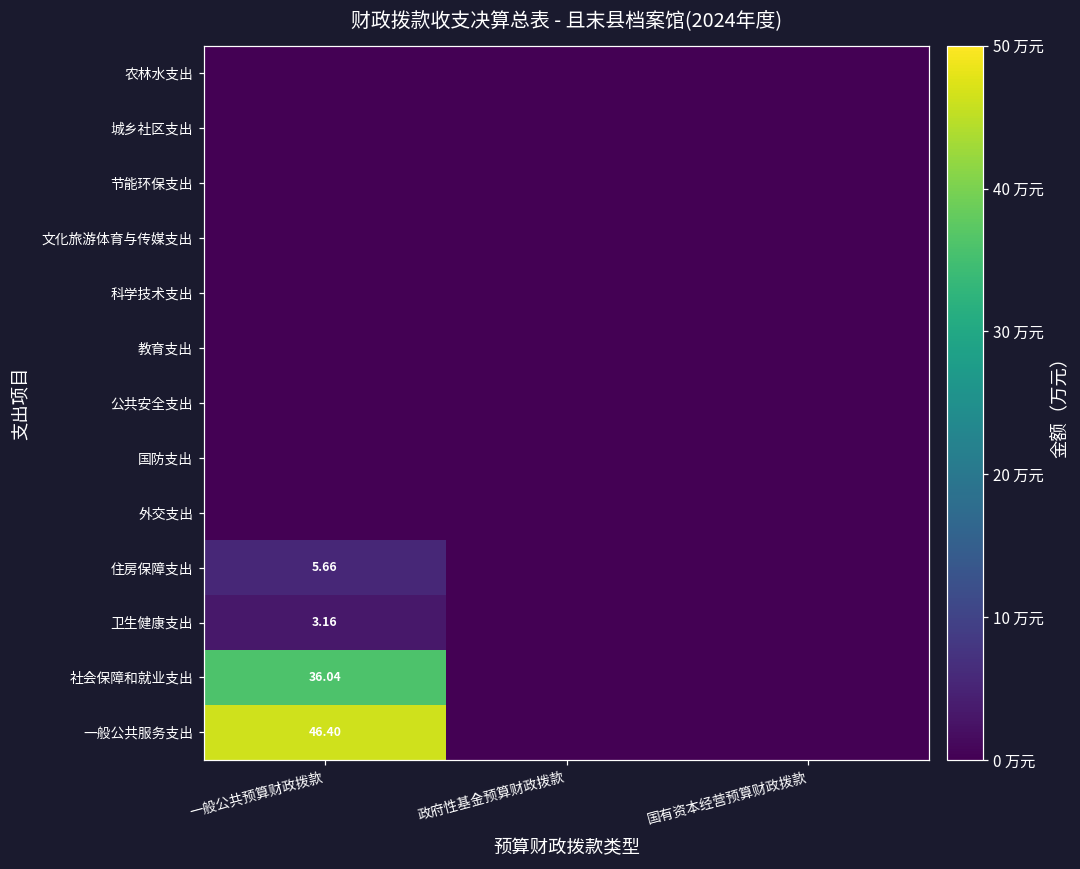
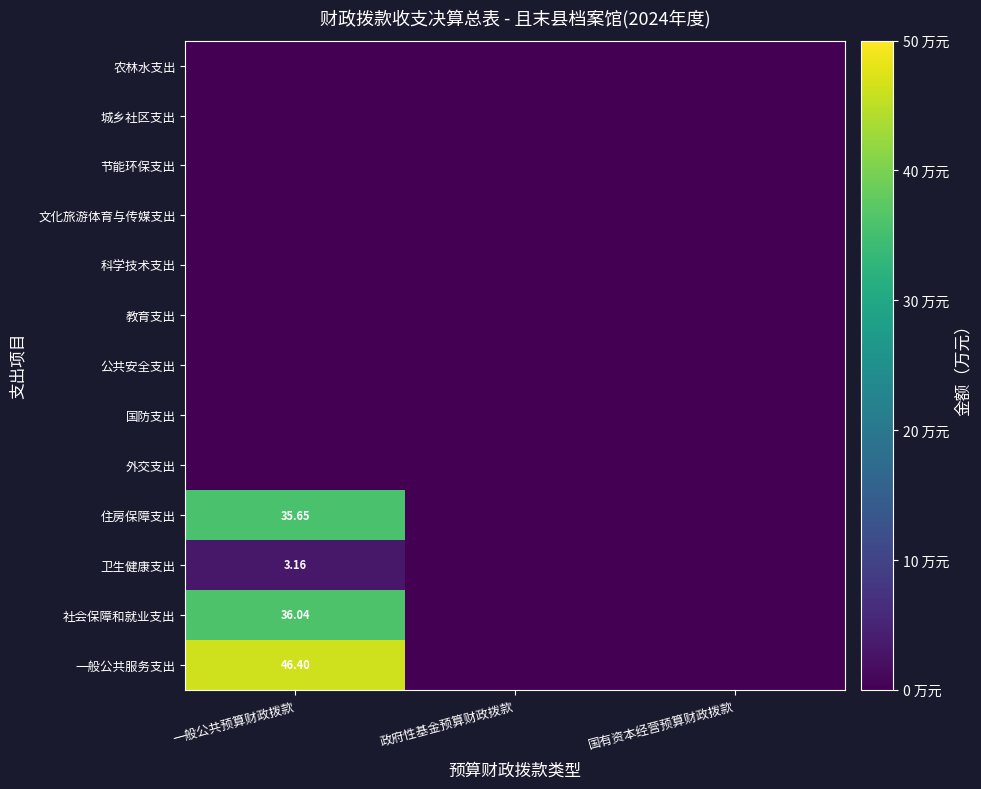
  {
    "住房保障支出": {
-     "一般公共预算财政拨款": 5.66
+     "一般公共预算财政拨款": 35.65
    },
    "卫生健康支出": {
      "一般公共预算财政拨款": 3.16
    },
    "社会保障和就业支出": {
      "一般公共预算财政拨款": 36.04
    },
    "一般公共服务支出": {
      "一般公共预算财政拨款": 46.40
    }
  }
